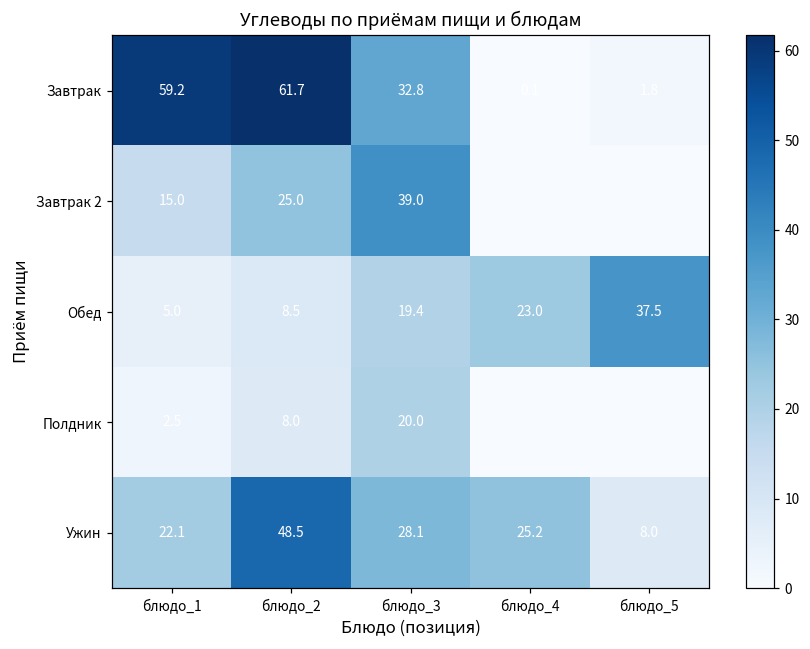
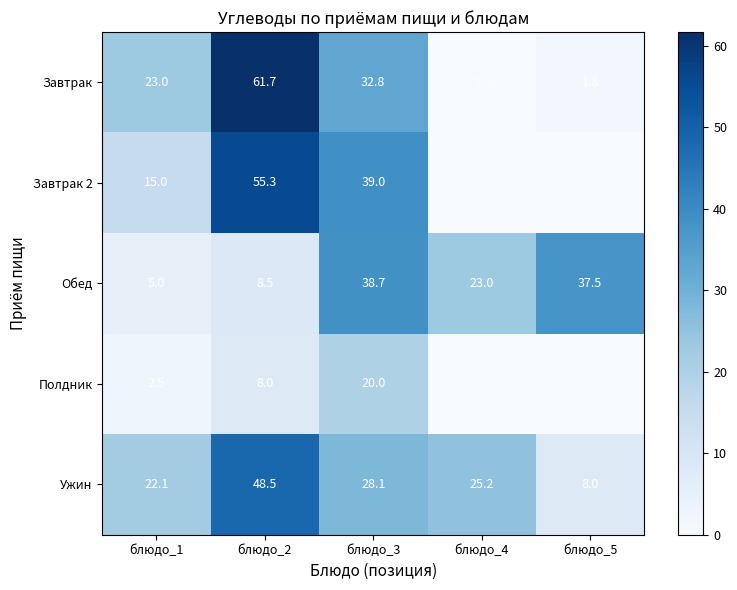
  {
    "Завтрак": {
-     "блюдо_1": 59.2,
+     "блюдо_1": 23.0,
      "блюдо_2": 61.7,
      "блюдо_3": 32.8
    },
    "Завтрак 2": {
      "блюдо_1": 15.0,
-     "блюдо_2": 25.0,
+     "блюдо_2": 55.3,
      "блюдо_3": 39.0
    },
    "Обед": {
-     "блюдо_3": 19.4,
+     "блюдо_3": 38.7,
      "блюдо_4": 23.0,
      "блюдо_5": 37.5
    },
    "Полдник": {
      "блюдо_3": 20.0
    },
    "Ужин": {
      "блюдо_1": 22.1,
      "блюдо_2": 48.5,
      "блюдо_3": 28.1,
      "блюдо_4": 25.2
    }
  }
